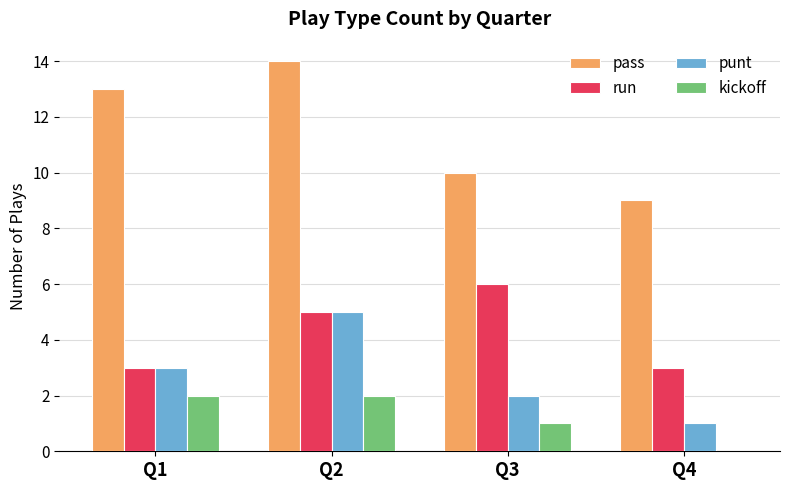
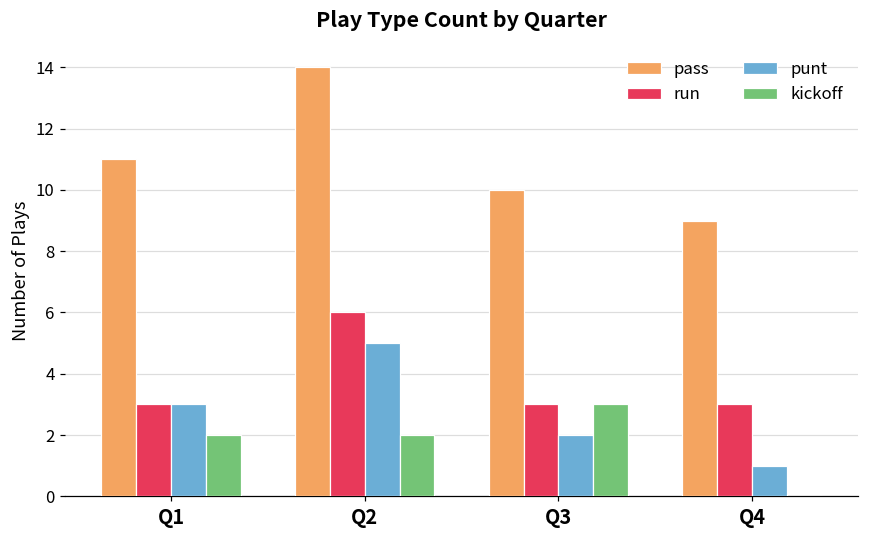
  {
    "pass": {
-     "Q1": 13,
+     "Q1": 11,
      "Q2": 14,
      "Q3": 10,
      "Q4": 9
    },
    "run": {
      "Q1": 3,
-     "Q2": 5,
-     "Q3": 6,
+     "Q2": 6,
+     "Q3": 3,
      "Q4": 3
    },
    "punt": {
      "Q1": 3,
      "Q2": 5,
      "Q3": 2,
      "Q4": 1
    },
    "kickoff": {
      "Q1": 2,
      "Q2": 2,
-     "Q3": 1,
+     "Q3": 3,
      "Q4": 0
    }
  }
